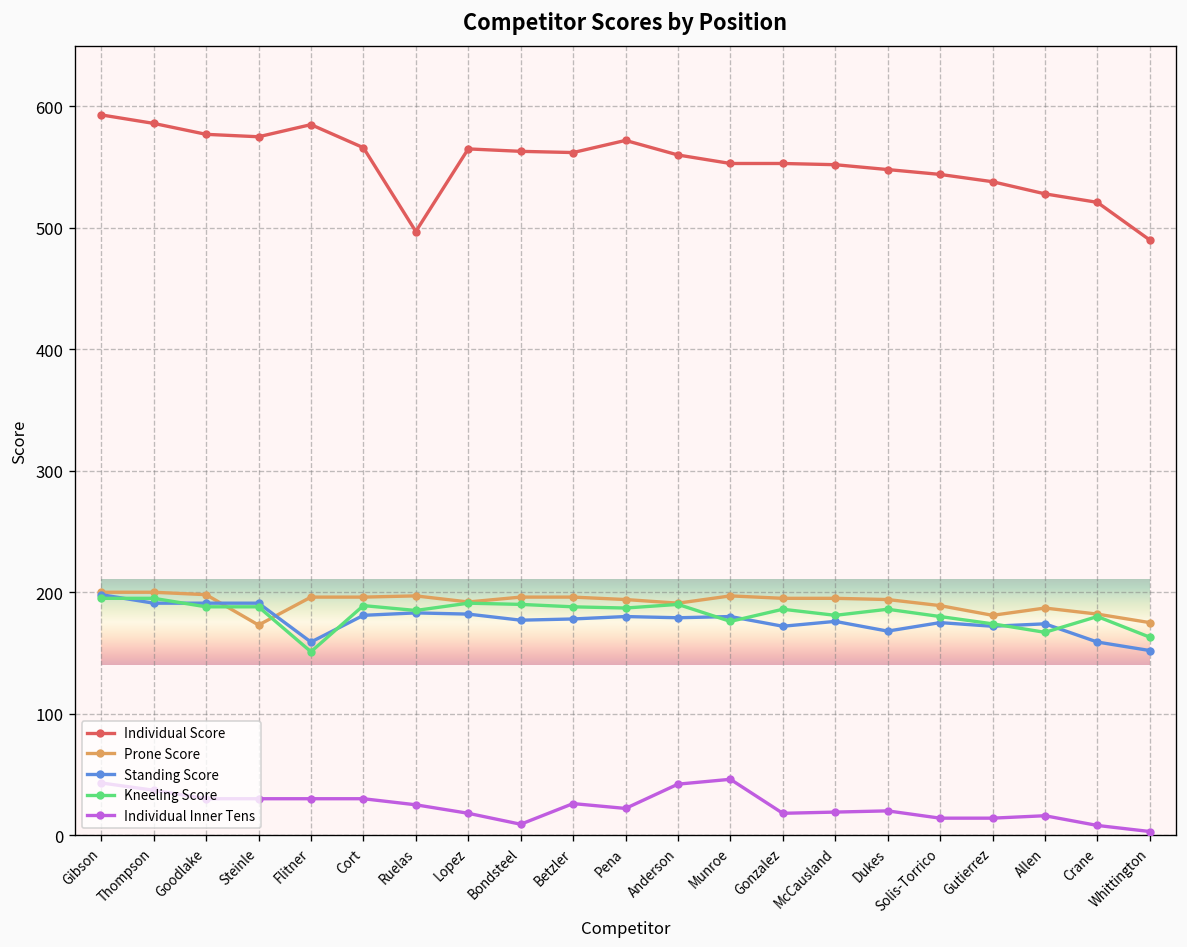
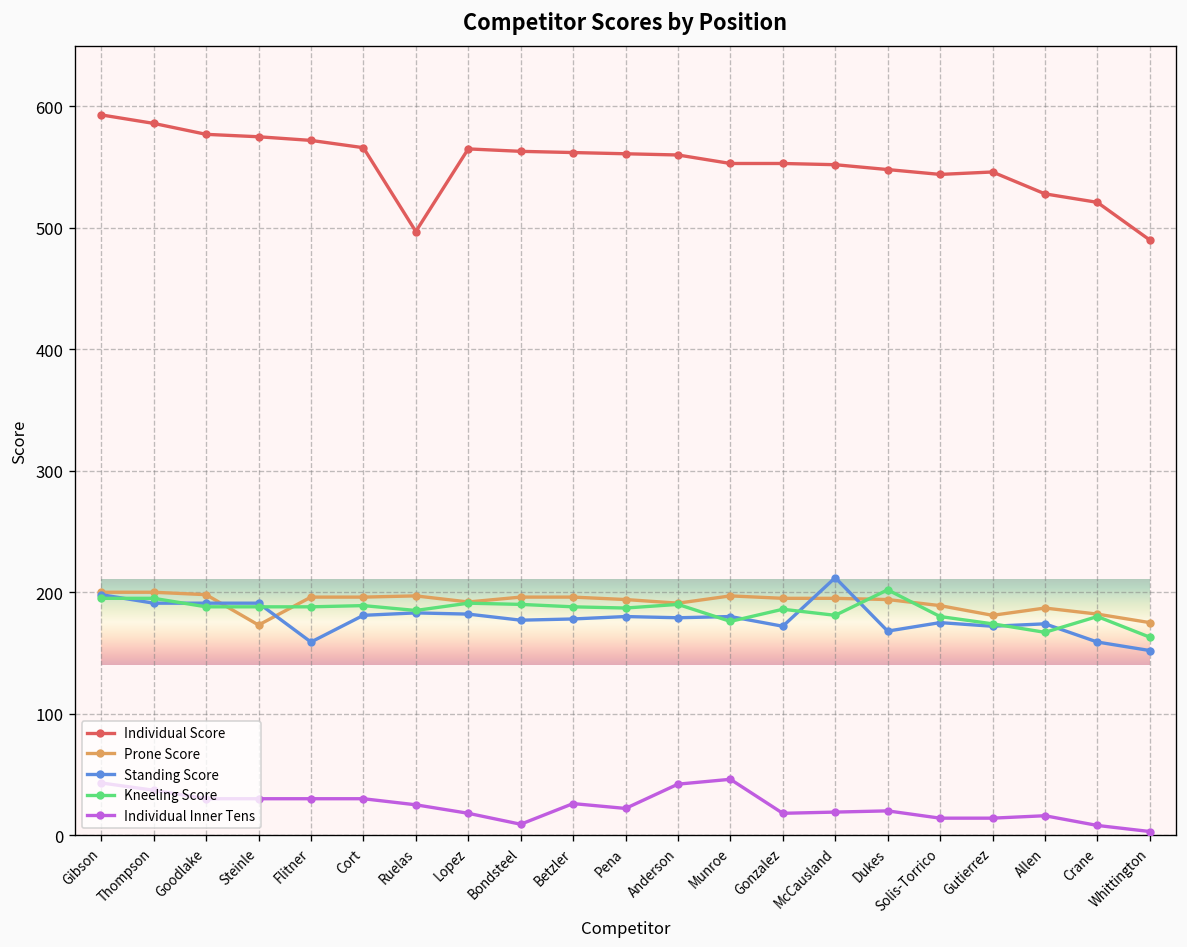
  {
    "Individual Score": {
      "Gibson": 593,
      "Thompson": 586,
      "Goodlake": 577,
      "Steinle": 575,
-     "Flitner": 585,
+     "Flitner": 572,
      "Cort": 566,
      "Ruelas": 497,
      "Lopez": 565,
      "Bondsteel": 563,
      "Betzler": 562,
-     "Pena": 572,
+     "Pena": 561,
      "Anderson": 560,
      "Munroe": 553,
      "Gonzalez": 553,
      "McCausland": 552,
      "Dukes": 548,
      "Solis-Torrico": 544,
-     "Gutierrez": 538,
+     "Gutierrez": 546,
      "Allen": 528,
      "Crane": 521,
      "Whittington": 490
    },
    "Prone Score": {
      "Thompson": 200,
      "Goodlake": 198,
      "Steinle": 173,
      "Flitner": 196,
      "Cort": 196,
      "Ruelas": 197,
      "Bondsteel": 196,
      "Betzler": 196,
      "Pena": 194,
      "Munroe": 197,
      "Gonzalez": 195,
      "McCausland": 195,
      "Dukes": 194,
      "Solis-Torrico": 189,
      "Gutierrez": 181,
      "Allen": 187,
      "Whittington": 175
    },
    "Standing Score": {
      "Thompson": 191,
      "Goodlake": 191,
      "Steinle": 191,
      "Flitner": 159,
      "Cort": 181,
      "Lopez": 182,
      "Bondsteel": 177,
      "Betzler": 178,
      "Pena": 180,
      "Anderson": 179,
      "Munroe": 180,
      "Gonzalez": 172,
-     "McCausland": 176,
+     "McCausland": 212,
      "Dukes": 168,
      "Solis-Torrico": 175,
      "Allen": 174,
      "Crane": 159,
      "Whittington": 152
    },
    "Kneeling Score": {
      "Gibson": 195,
      "Thompson": 195,
      "Goodlake": 188,
      "Steinle": 188,
-     "Flitner": 151,
+     "Flitner": 188,
      "Cort": 189,
      "Bondsteel": 190,
      "Betzler": 188,
      "Pena": 187,
      "Munroe": 176,
      "Gonzalez": 186,
      "McCausland": 181,
-     "Dukes": 186,
+     "Dukes": 202,
      "Solis-Torrico": 180,
      "Allen": 167,
      "Whittington": 163
    },
    "Individual Inner Tens": {
      "Flitner": 30,
      "Cort": 30,
      "Ruelas": 25,
      "Lopez": 18,
      "Bondsteel": 9,
      "Betzler": 26,
      "Pena": 22,
      "Anderson": 42,
      "Munroe": 46,
      "Gonzalez": 18,
      "McCausland": 19,
      "Dukes": 20,
      "Solis-Torrico": 14,
      "Gutierrez": 14,
      "Allen": 16,
      "Crane": 8,
      "Whittington": 3
    }
  }
